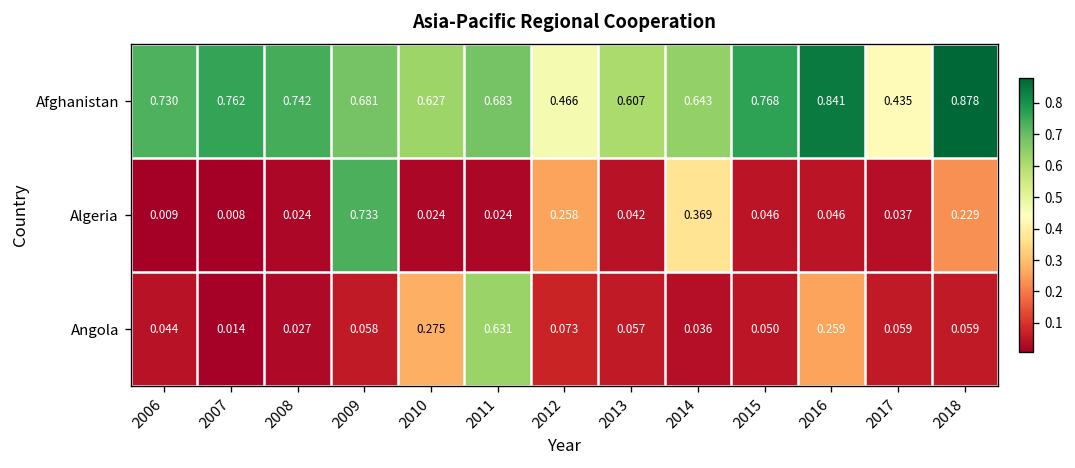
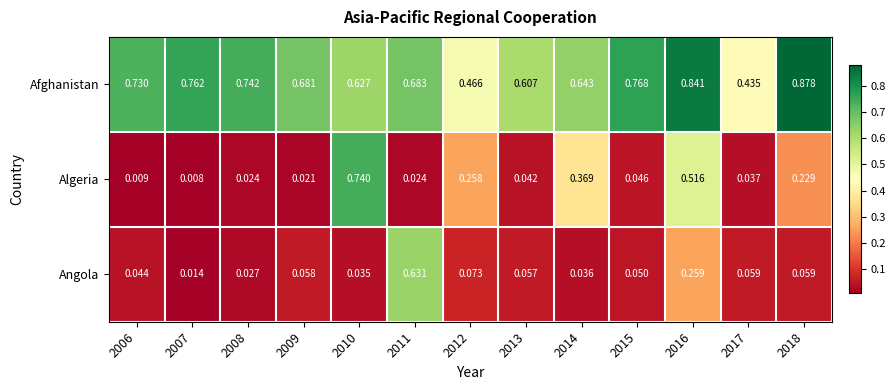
  {
    "Afghanistan": {
      "2006": 0.730,
      "2007": 0.762,
      "2008": 0.742,
      "2009": 0.681,
      "2010": 0.627,
      "2011": 0.683,
      "2012": 0.466,
      "2013": 0.607,
      "2014": 0.643,
      "2015": 0.768,
      "2016": 0.841,
      "2017": 0.435,
      "2018": 0.878
    },
    "Algeria": {
      "2006": 0.009,
      "2007": 0.008,
      "2008": 0.024,
-     "2009": 0.733,
-     "2010": 0.024,
+     "2009": 0.021,
+     "2010": 0.740,
      "2011": 0.024,
      "2012": 0.258,
      "2013": 0.042,
      "2014": 0.369,
      "2015": 0.046,
-     "2016": 0.046,
+     "2016": 0.516,
      "2017": 0.037,
      "2018": 0.229
    },
    "Angola": {
      "2006": 0.044,
      "2007": 0.014,
      "2008": 0.027,
      "2009": 0.058,
-     "2010": 0.275,
+     "2010": 0.035,
      "2011": 0.631,
      "2012": 0.073,
      "2013": 0.057,
      "2014": 0.036,
      "2015": 0.050,
      "2016": 0.259,
      "2017": 0.059,
      "2018": 0.059
    }
  }
